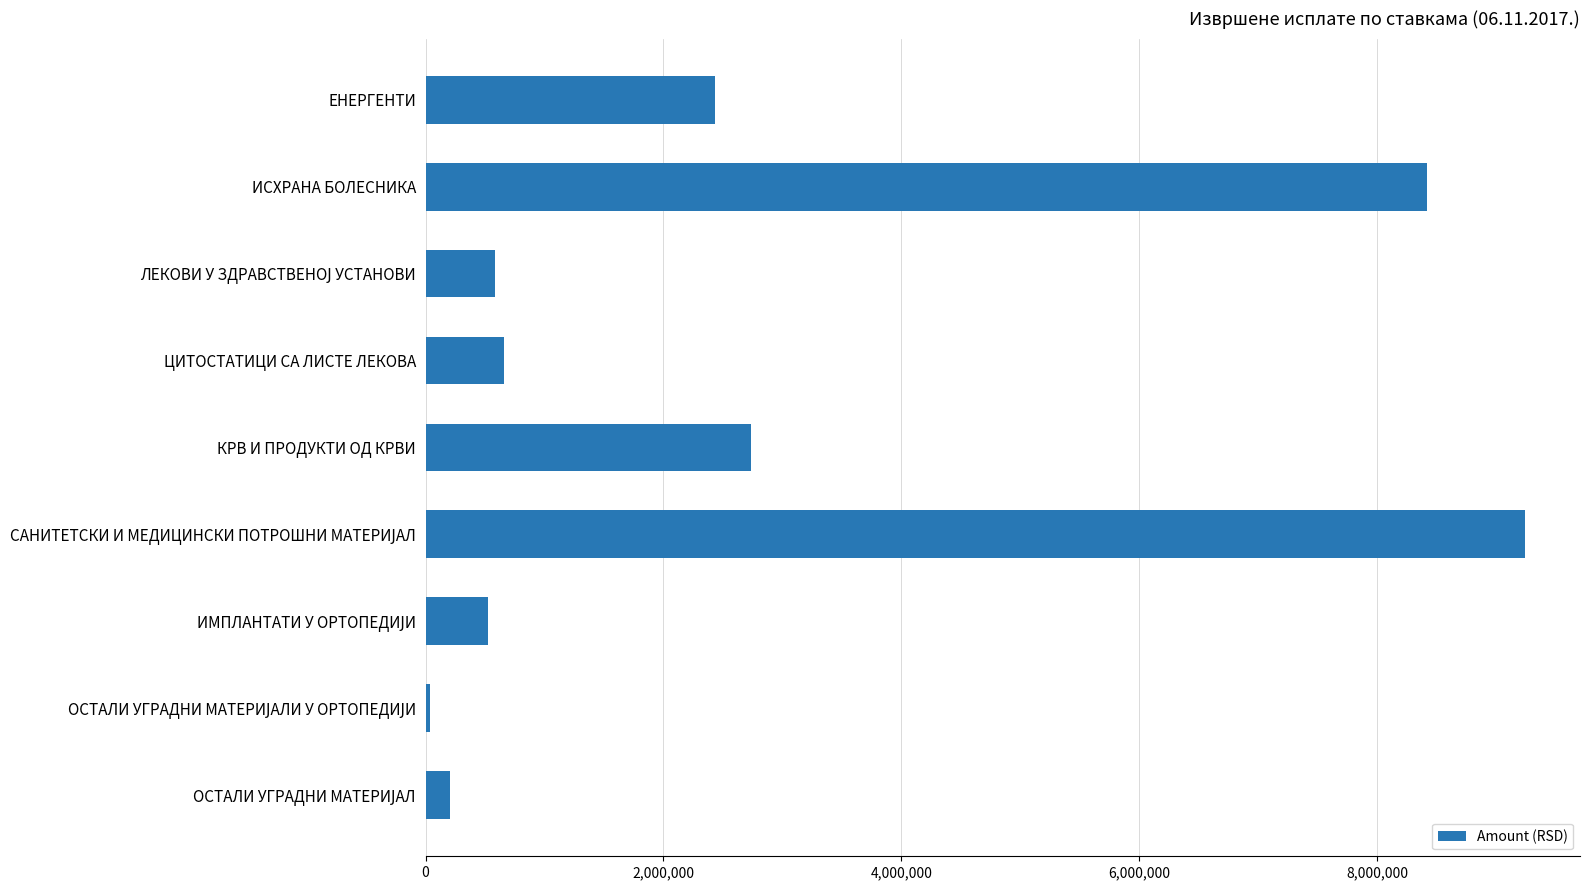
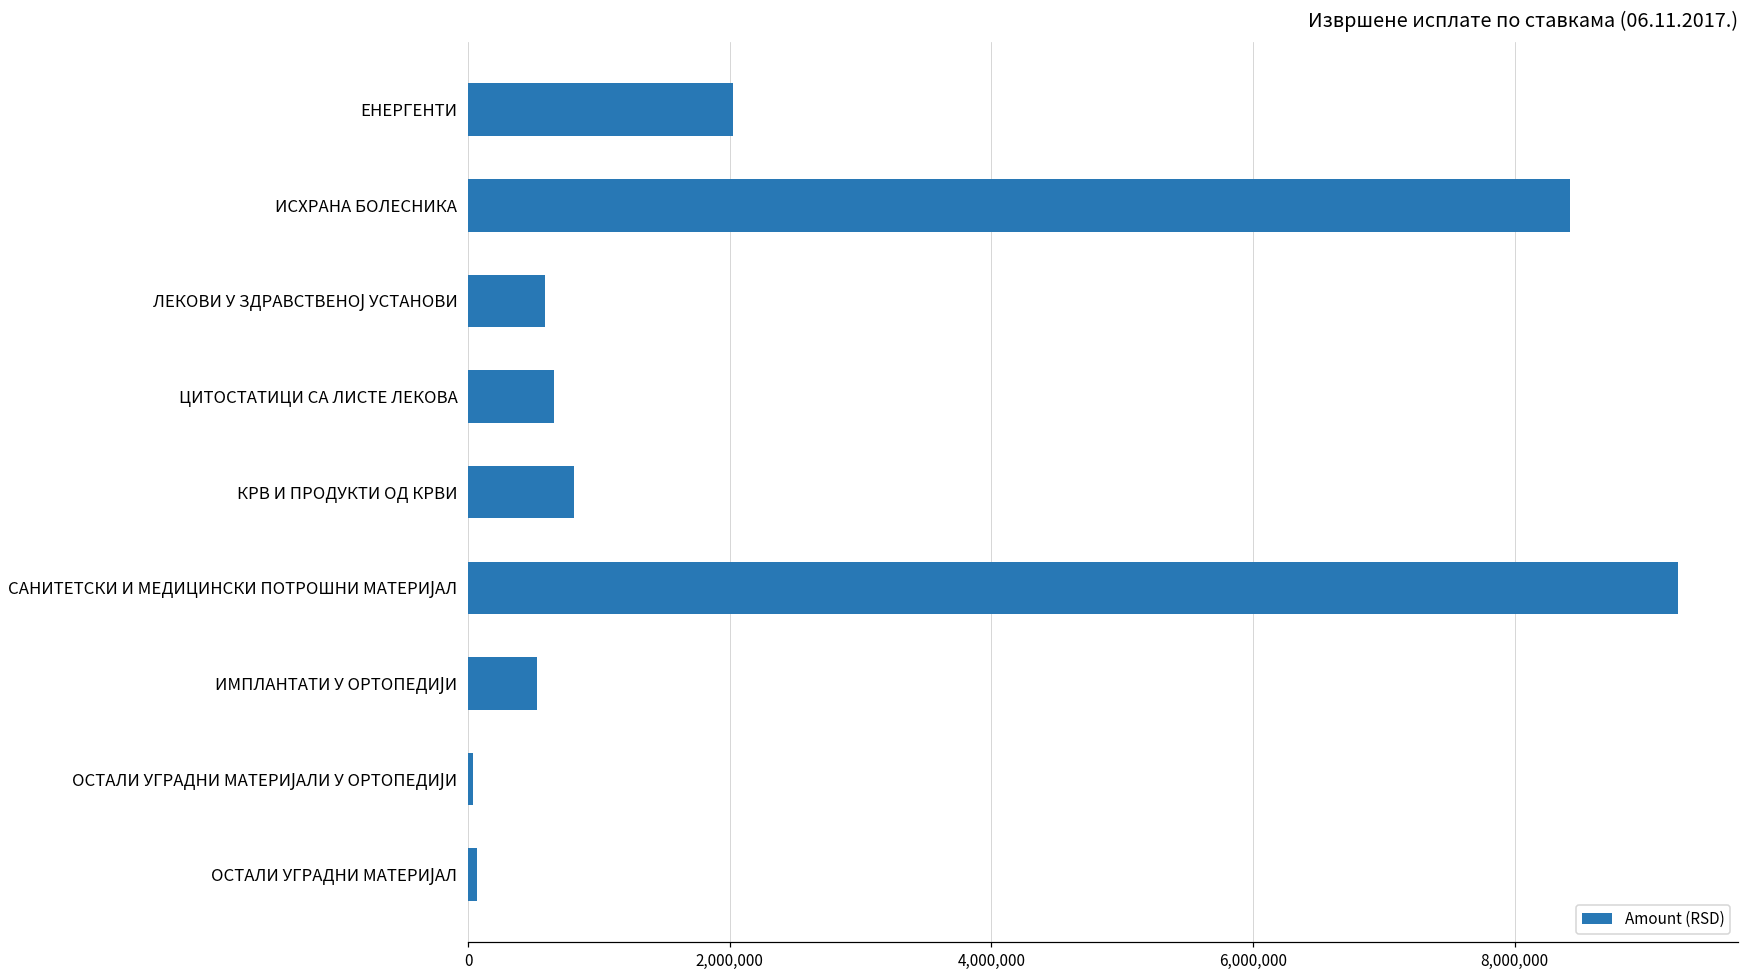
  {
-   "ЕНЕРГЕНТИ": "2,430,000",
+   "ЕНЕРГЕНТИ": "2,030,000",
    "ИСХРАНА БОЛЕСНИКА": "8,420,000",
    "ЛЕКОВИ У ЗДРАВСТВЕНОЈ УСТАНОВИ": "590,000",
    "ЦИТОСТАТИЦИ СА ЛИСТЕ ЛЕКОВА": "660,000",
-   "КРВ И ПРОДУКТИ ОД КРВИ": "2,730,000",
+   "КРВ И ПРОДУКТИ ОД КРВИ": "810,000",
    "САНИТЕТСКИ И МЕДИЦИНСКИ ПОТРОШНИ МАТЕРИЈАЛ": "9,250,000",
    "ИМПЛАНТАТИ У ОРТОПЕДИЈИ": "530,000",
    "ОСТАЛИ УГРАДНИ МАТЕРИЈАЛИ У ОРТОПЕДИЈИ": "30,000",
-   "ОСТАЛИ УГРАДНИ МАТЕРИЈАЛ": "210,000"
+   "ОСТАЛИ УГРАДНИ МАТЕРИЈАЛ": "60,000"
  }
